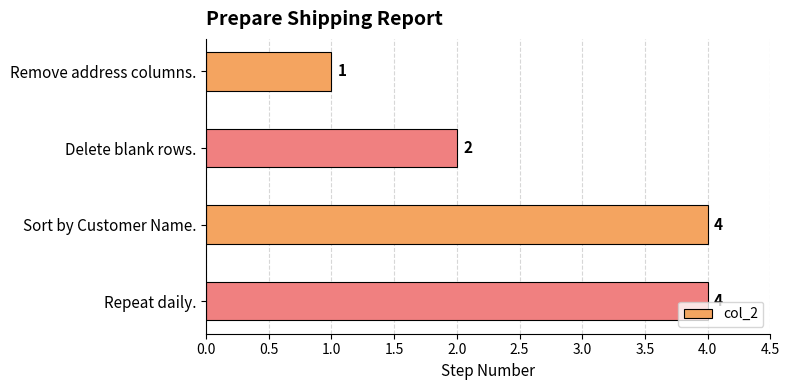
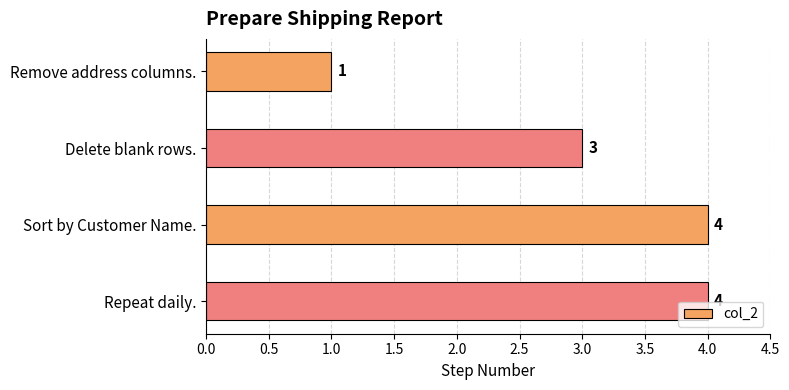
  {
    "Remove address columns.": 1,
-   "Delete blank rows.": 2,
+   "Delete blank rows.": 3,
    "Sort by Customer Name.": 4
  }
